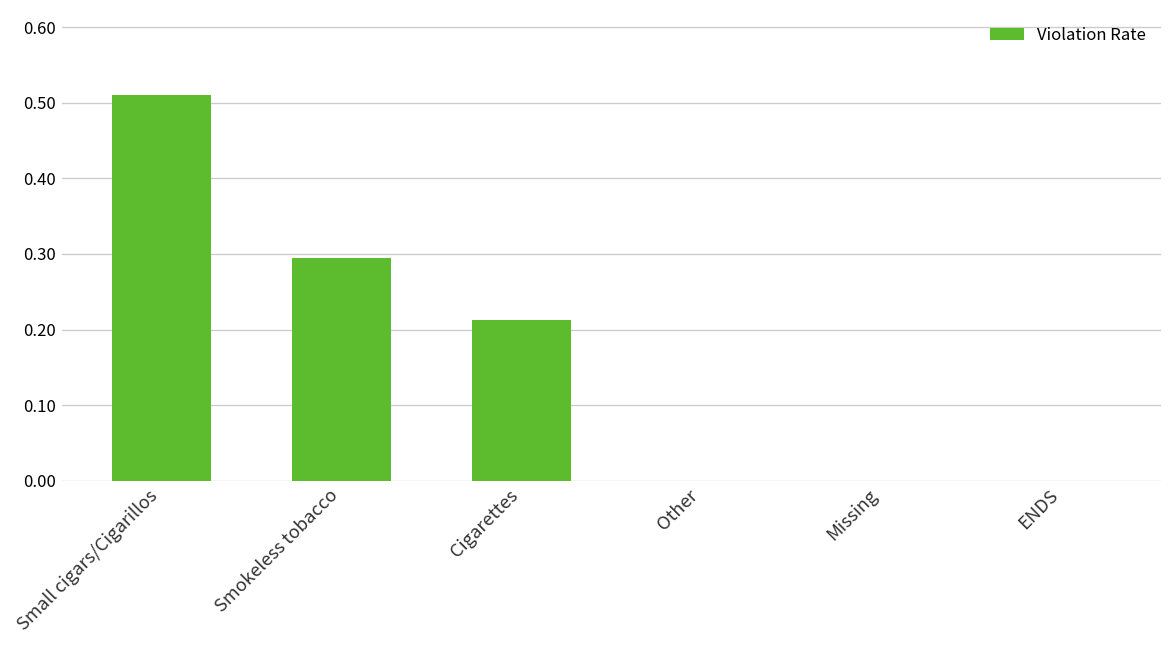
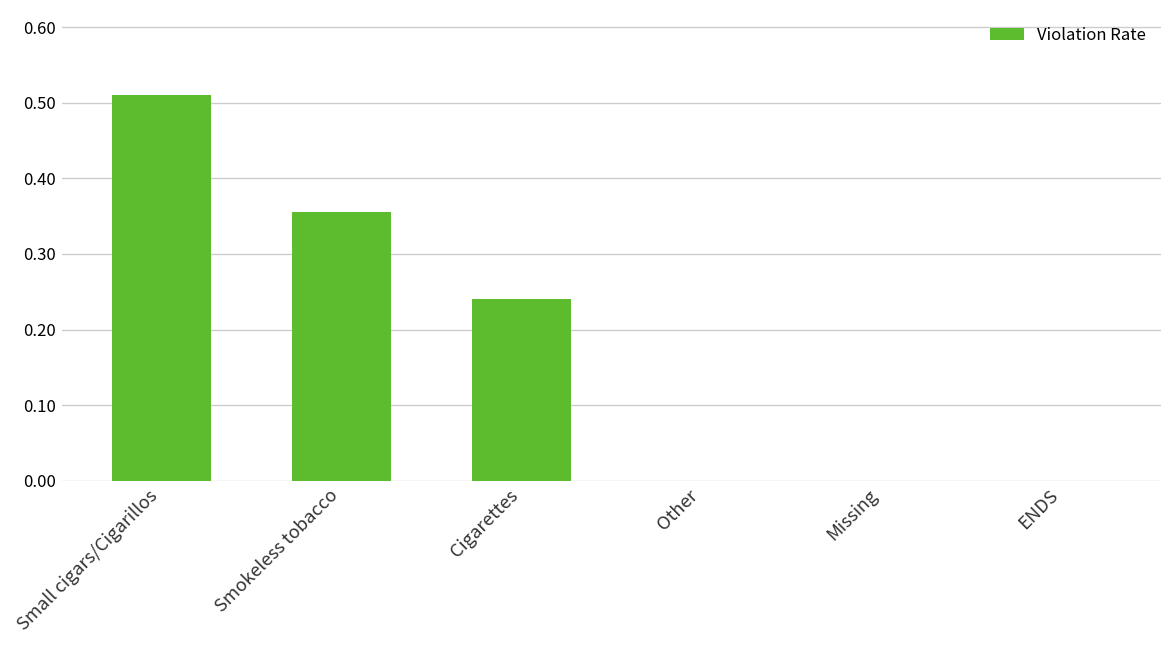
  {
    "Small cigars/Cigarillos": 0.51,
-   "Smokeless tobacco": 0.30,
-   "Cigarettes": 0.21,
+   "Smokeless tobacco": 0.36,
+   "Cigarettes": 0.24,
    "Other": 0.00,
    "Missing": 0.00,
    "ENDS": 0.00
  }
